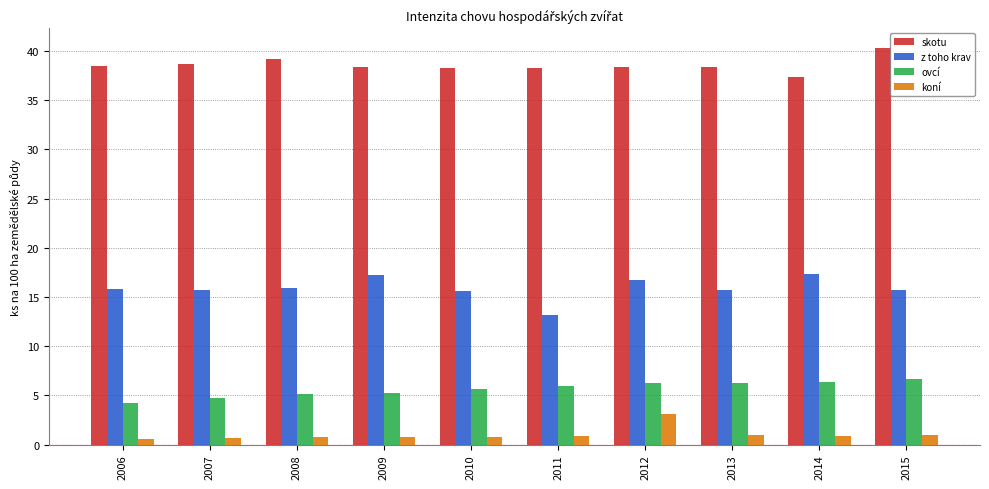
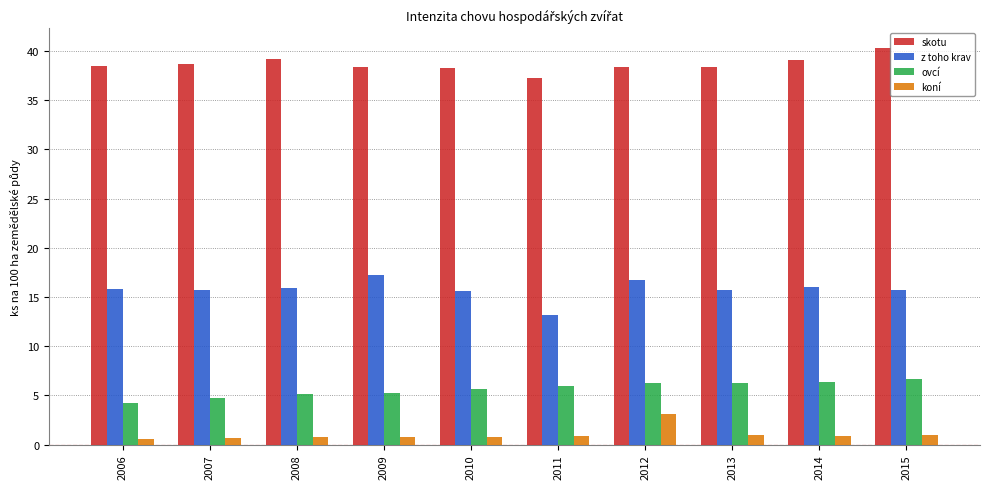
  {
    "skotu": {
      "2006": 39,
      "2007": 39,
      "2008": 39,
      "2009": 38,
      "2010": 38,
-     "2011": 38,
+     "2011": 37,
      "2012": 38,
      "2013": 38,
-     "2014": 37,
+     "2014": 39,
      "2015": 40
    },
    "z toho krav": {
      "2006": 16,
      "2007": 16,
      "2008": 16,
      "2009": 17,
      "2010": 16,
      "2011": 13,
      "2012": 17,
      "2013": 16,
-     "2014": 17,
+     "2014": 16,
      "2015": 16
    },
    "ovcí": {
      "2006": 4,
      "2007": 5,
      "2008": 5,
      "2009": 5,
      "2010": 6,
      "2011": 6,
      "2012": 6,
      "2013": 6,
      "2014": 6,
      "2015": 7
    },
    "koní": {
      "2006": 1,
      "2007": 1,
      "2008": 1,
      "2009": 1,
      "2010": 1,
      "2011": 1,
      "2012": 3,
      "2013": 1,
      "2014": 1,
      "2015": 1
    }
  }
